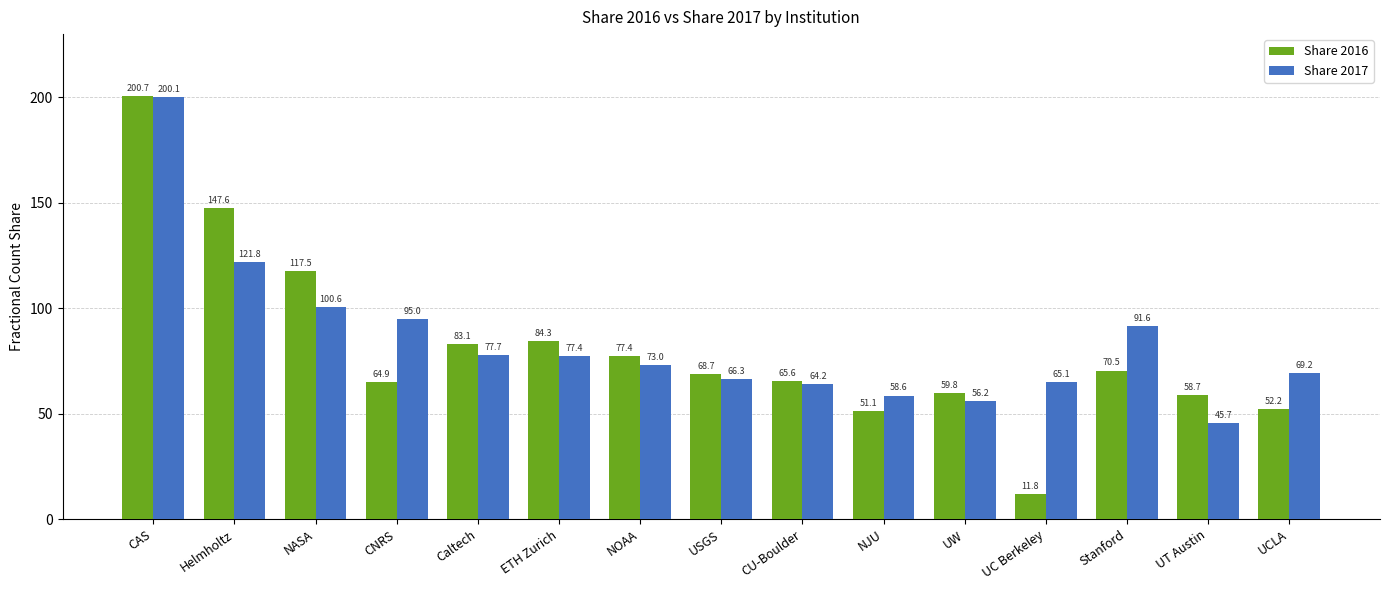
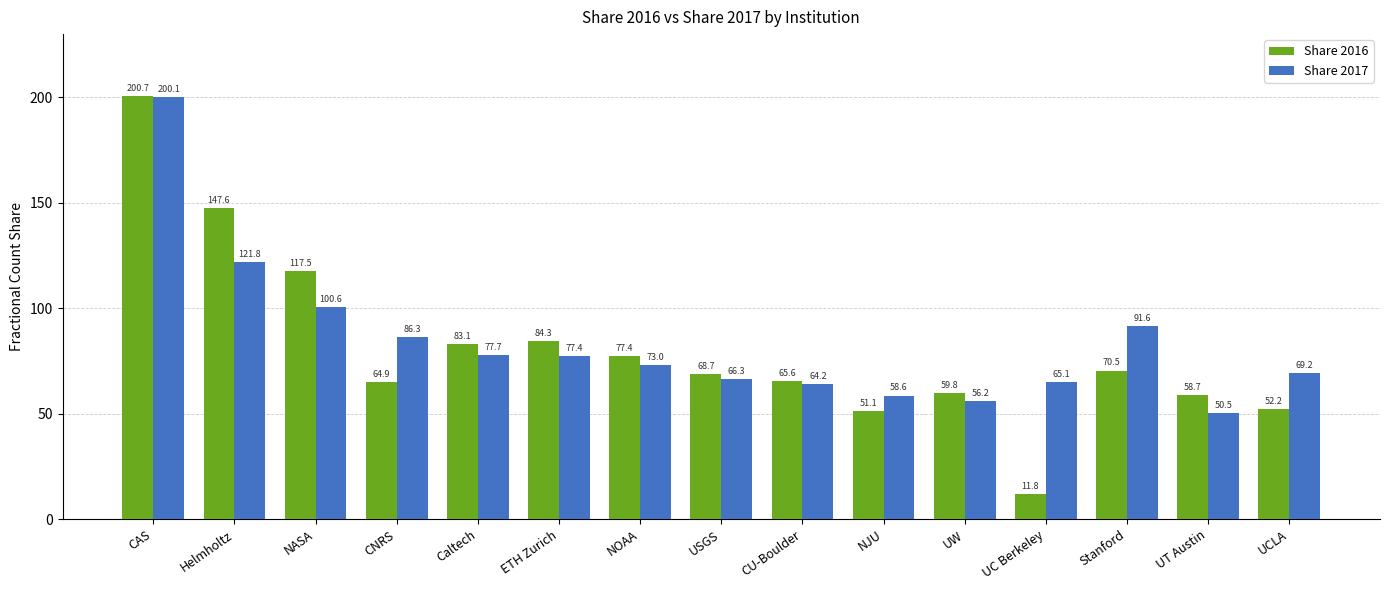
  {
    "Share 2016": {
      "CAS": 200.7,
      "Helmholtz": 147.6,
      "NASA": 117.5,
      "CNRS": 64.9,
      "Caltech": 83.1,
      "ETH Zurich": 84.3,
      "NOAA": 77.4,
      "USGS": 68.7,
      "CU-Boulder": 65.6,
      "NJU": 51.1,
      "UW": 59.8,
      "UC Berkeley": 11.8,
      "Stanford": 70.5,
      "UT Austin": 58.7,
      "UCLA": 52.2
    },
    "Share 2017": {
      "CAS": 200.1,
      "Helmholtz": 121.8,
      "NASA": 100.6,
-     "CNRS": 95.0,
+     "CNRS": 86.3,
      "Caltech": 77.7,
      "ETH Zurich": 77.4,
      "NOAA": 73.0,
      "USGS": 66.3,
      "CU-Boulder": 64.2,
      "NJU": 58.6,
      "UW": 56.2,
      "UC Berkeley": 65.1,
      "Stanford": 91.6,
-     "UT Austin": 45.7,
+     "UT Austin": 50.5,
      "UCLA": 69.2
    }
  }
